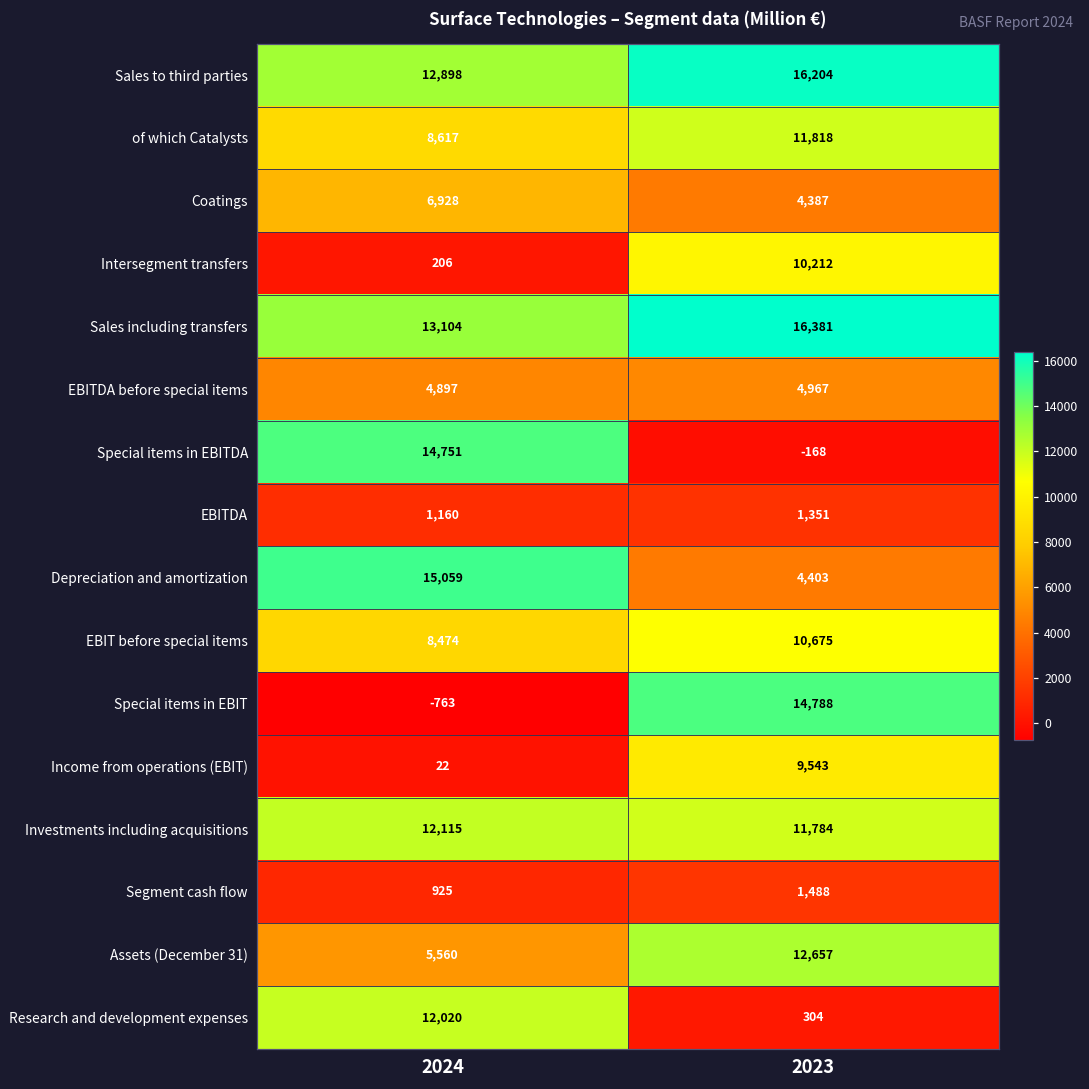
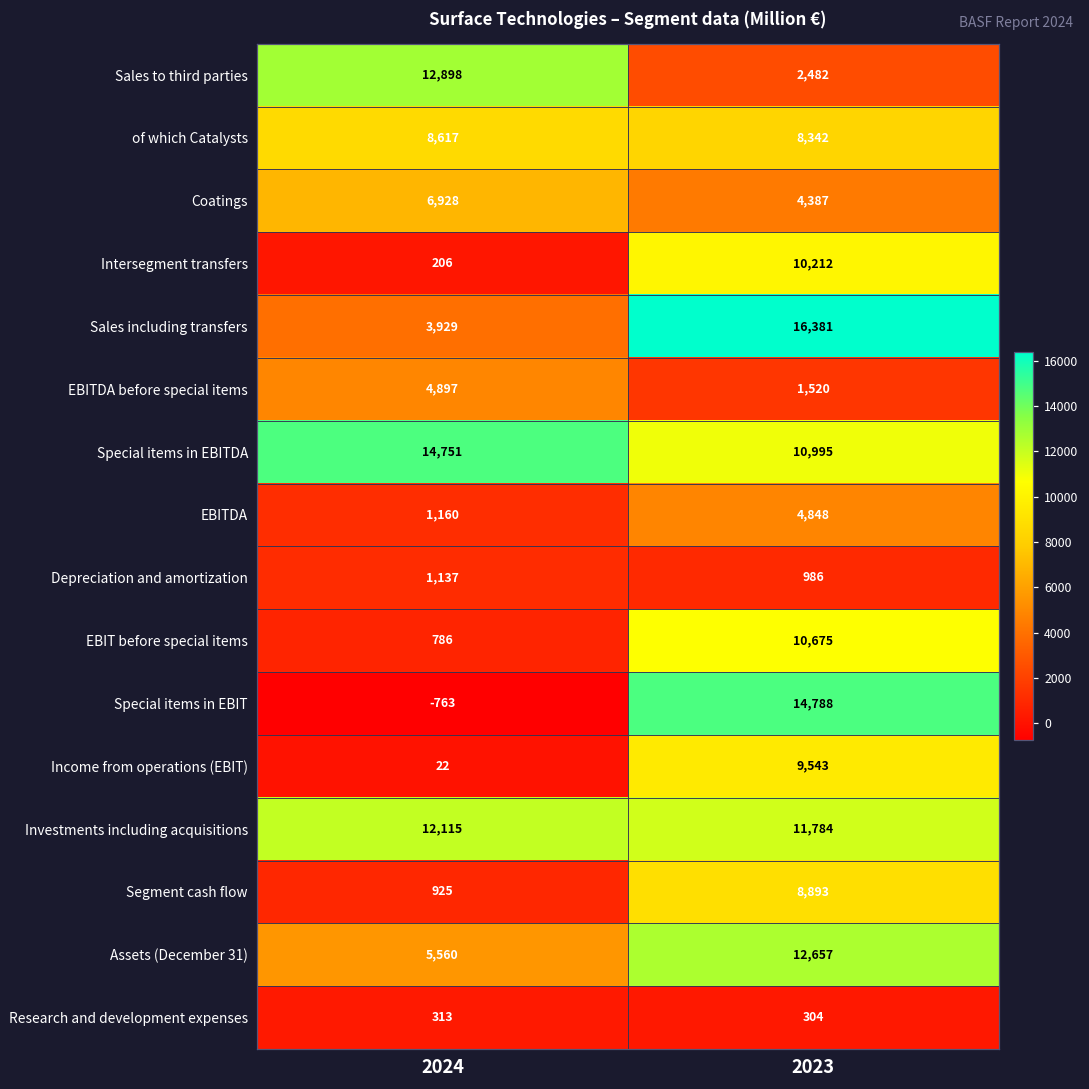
  {
    "Sales to third parties": {
      "2024": "12,898",
-     "2023": "16,204"
+     "2023": "2,482"
    },
    "of which Catalysts": {
      "2024": "8,617",
-     "2023": "11,818"
+     "2023": "8,342"
    },
    "Coatings": {
      "2024": "6,928",
      "2023": "4,387"
    },
    "Intersegment transfers": {
      "2024": "206",
      "2023": "10,212"
    },
    "Sales including transfers": {
-     "2024": "13,104",
+     "2024": "3,929",
      "2023": "16,381"
    },
    "EBITDA before special items": {
      "2024": "4,897",
-     "2023": "4,967"
+     "2023": "1,520"
    },
    "Special items in EBITDA": {
      "2024": "14,751",
-     "2023": "-168"
+     "2023": "10,995"
    },
    "EBITDA": {
      "2024": "1,160",
-     "2023": "1,351"
+     "2023": "4,848"
    },
    "Depreciation and amortization": {
-     "2024": "15,059",
-     "2023": "4,403"
+     "2024": "1,137",
+     "2023": "986"
    },
    "EBIT before special items": {
-     "2024": "8,474",
+     "2024": "786",
      "2023": "10,675"
    },
    "Special items in EBIT": {
      "2024": "-763",
      "2023": "14,788"
    },
    "Income from operations (EBIT)": {
      "2024": "22",
      "2023": "9,543"
    },
    "Investments including acquisitions": {
      "2024": "12,115",
      "2023": "11,784"
    },
    "Segment cash flow": {
      "2024": "925",
-     "2023": "1,488"
+     "2023": "8,893"
    },
    "Assets (December 31)": {
      "2024": "5,560",
      "2023": "12,657"
    },
    "Research and development expenses": {
-     "2024": "12,020",
+     "2024": "313",
      "2023": "304"
    }
  }
